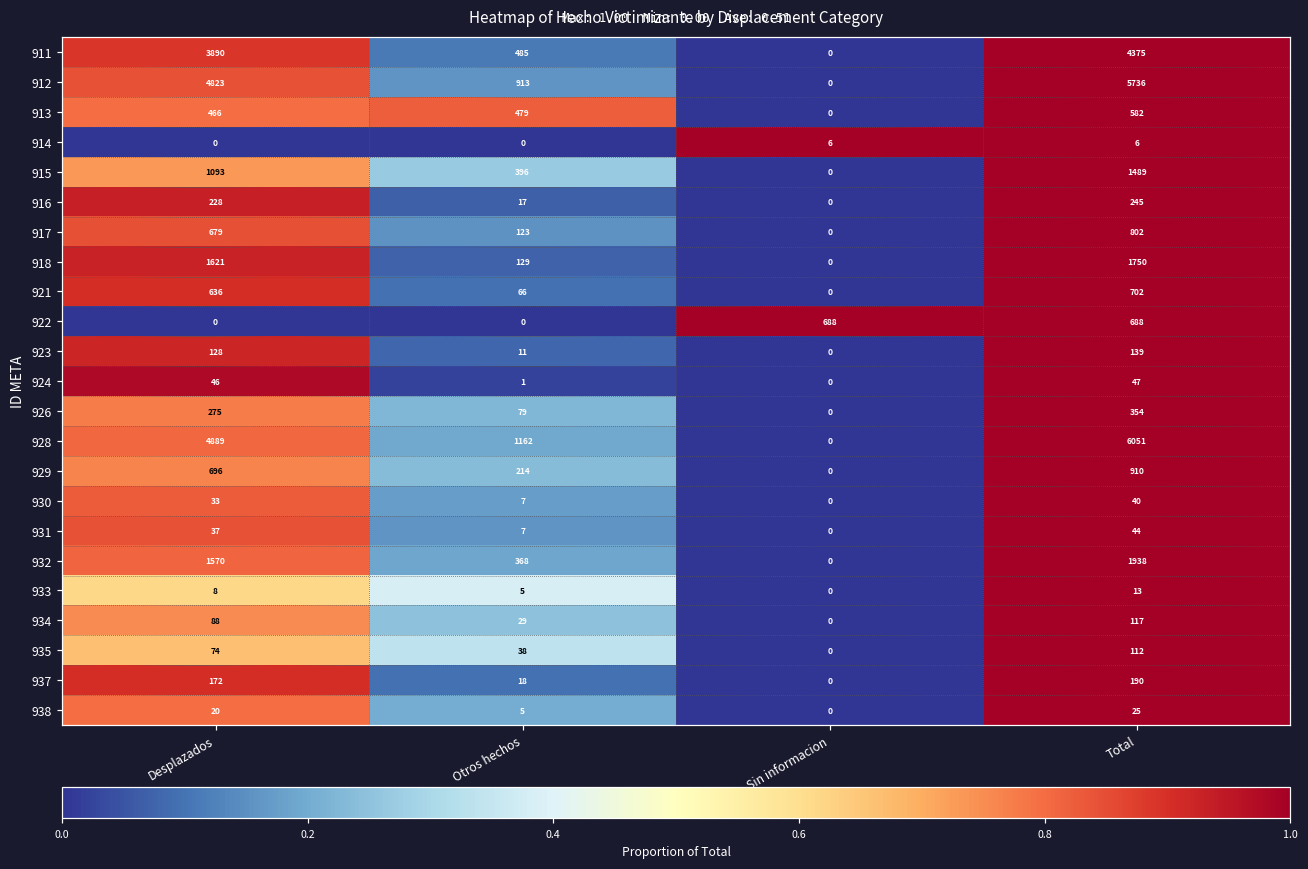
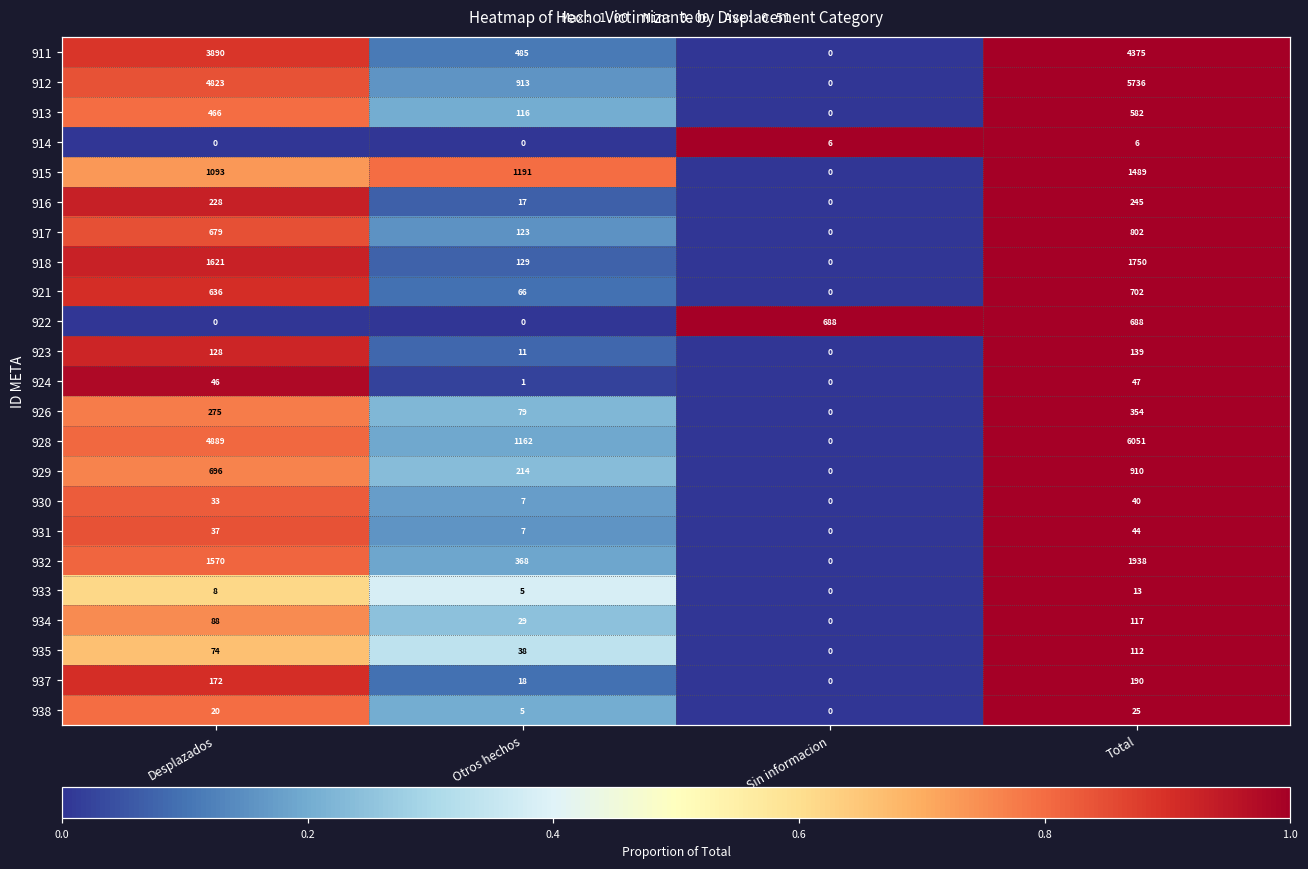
  {
    "911": {
      "Desplazados": 3890,
      "Otros hechos": 485,
      "Sin informacion": 0,
      "Total": 4375
    },
    "912": {
      "Desplazados": 4823,
      "Otros hechos": 913,
      "Sin informacion": 0,
      "Total": 5736
    },
    "913": {
      "Desplazados": 466,
-     "Otros hechos": 479,
+     "Otros hechos": 116,
      "Sin informacion": 0,
      "Total": 582
    },
    "914": {
      "Desplazados": 0,
      "Otros hechos": 0,
      "Sin informacion": 6,
      "Total": 6
    },
    "915": {
      "Desplazados": 1093,
-     "Otros hechos": 396,
+     "Otros hechos": 1191,
      "Sin informacion": 0,
      "Total": 1489
    },
    "916": {
      "Desplazados": 228,
      "Otros hechos": 17,
      "Sin informacion": 0,
      "Total": 245
    },
    "917": {
      "Desplazados": 679,
      "Otros hechos": 123,
      "Sin informacion": 0,
      "Total": 802
    },
    "918": {
      "Desplazados": 1621,
      "Otros hechos": 129,
      "Sin informacion": 0,
      "Total": 1750
    },
    "921": {
      "Desplazados": 636,
      "Otros hechos": 66,
      "Sin informacion": 0,
      "Total": 702
    },
    "922": {
      "Desplazados": 0,
      "Otros hechos": 0,
      "Sin informacion": 688,
      "Total": 688
    },
    "923": {
      "Desplazados": 128,
      "Otros hechos": 11,
      "Sin informacion": 0,
      "Total": 139
    },
    "924": {
      "Desplazados": 46,
      "Otros hechos": 1,
      "Sin informacion": 0,
      "Total": 47
    },
    "926": {
      "Desplazados": 275,
      "Otros hechos": 79,
      "Sin informacion": 0,
      "Total": 354
    },
    "928": {
      "Desplazados": 4889,
      "Otros hechos": 1162,
      "Sin informacion": 0,
      "Total": 6051
    },
    "929": {
      "Desplazados": 696,
      "Otros hechos": 214,
      "Sin informacion": 0,
      "Total": 910
    },
    "930": {
      "Desplazados": 33,
      "Otros hechos": 7,
      "Sin informacion": 0,
      "Total": 40
    },
    "931": {
      "Desplazados": 37,
      "Otros hechos": 7,
      "Sin informacion": 0,
      "Total": 44
    },
    "932": {
      "Desplazados": 1570,
      "Otros hechos": 368,
      "Sin informacion": 0,
      "Total": 1938
    },
    "933": {
      "Desplazados": 8,
      "Otros hechos": 5,
      "Sin informacion": 0,
      "Total": 13
    },
    "934": {
      "Desplazados": 88,
      "Otros hechos": 29,
      "Sin informacion": 0,
      "Total": 117
    },
    "935": {
      "Desplazados": 74,
      "Otros hechos": 38,
      "Sin informacion": 0,
      "Total": 112
    },
    "937": {
      "Desplazados": 172,
      "Otros hechos": 18,
      "Sin informacion": 0,
      "Total": 190
    },
    "938": {
      "Desplazados": 20,
      "Otros hechos": 5,
      "Sin informacion": 0,
      "Total": 25
    }
  }
